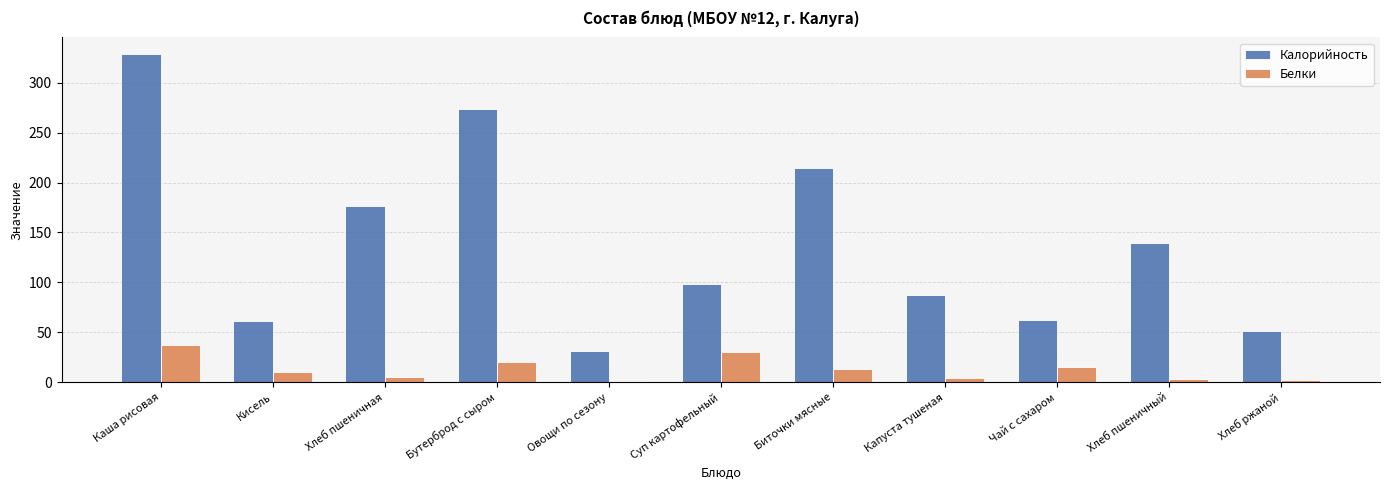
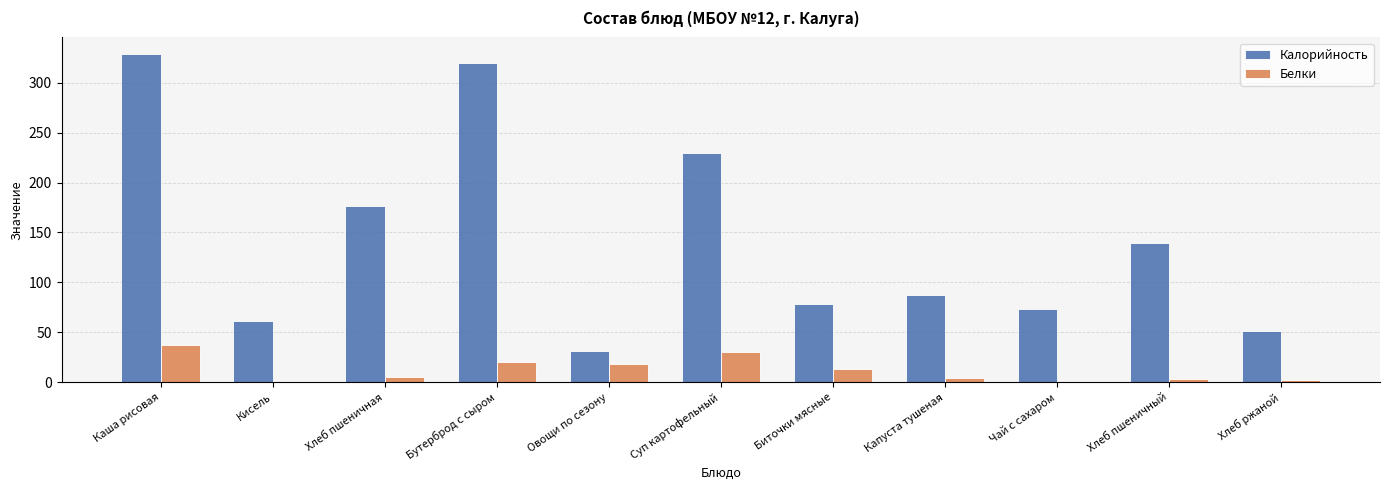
  {
    "Калорийность": {
      "Каша рисовая": 330,
      "Кисель": 60,
      "Хлеб пшеничная": 180,
-     "Бутерброд с сыром": 270,
+     "Бутерброд с сыром": 320,
      "Овощи по сезону": 30,
-     "Суп картофельный": 100,
-     "Биточки мясные": 210,
+     "Суп картофельный": 230,
+     "Биточки мясные": 80,
      "Капуста тушеная": 90,
-     "Чай с сахаром": 60,
+     "Чай с сахаром": 70,
      "Хлеб пшеничный": 140,
      "Хлеб ржаной": 50
    },
    "Белки": {
      "Каша рисовая": 40,
-     "Кисель": 10,
+     "Кисель": 0,
      "Хлеб пшеничная": 10,
      "Бутерброд с сыром": 20,
-     "Овощи по сезону": 0,
+     "Овощи по сезону": 20,
      "Суп картофельный": 30,
      "Биточки мясные": 10,
      "Капуста тушеная": 0,
-     "Чай с сахаром": 20,
+     "Чай с сахаром": 0,
      "Хлеб пшеничный": 0
    }
  }
